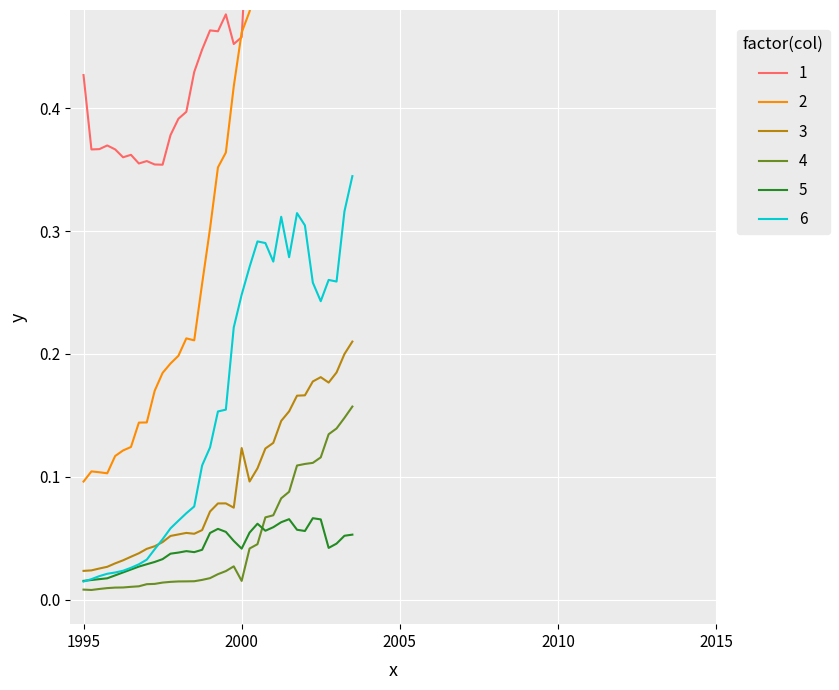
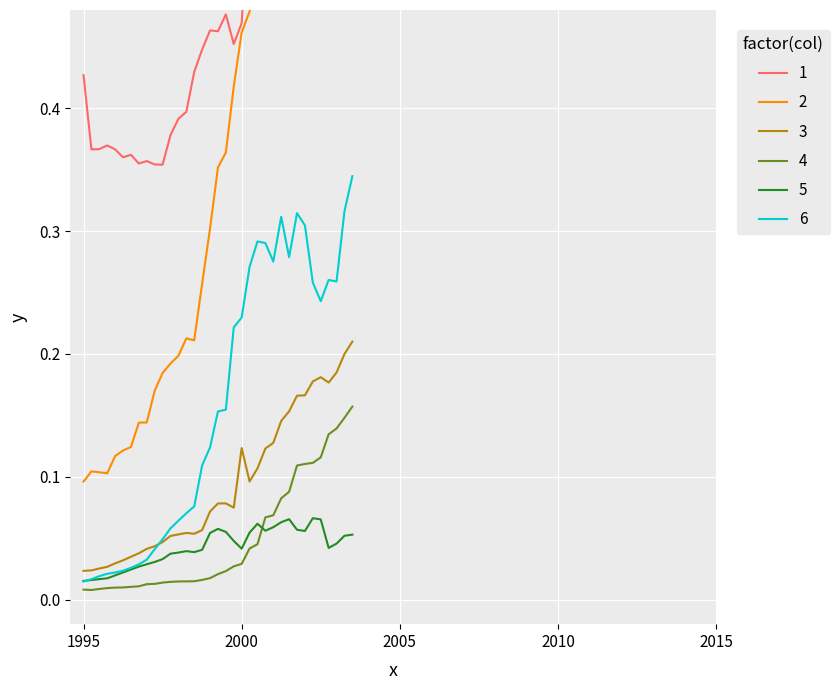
  {
    "1": {
      "1995": 0.427,
-     "2000": 0.458
+     "2000": 0.469
    },
    "2": {
      "1995": 0.096,
      "2000": 0.462
    },
    "3": {
      "1995": 0.023,
      "2000": 0.123
    },
    "4": {
      "1995": 0.008,
-     "2000": 0.015
+     "2000": 0.029
    },
    "5": {
      "2000": 0.041
    },
    "6": {
-     "2000": 0.248
+     "2000": 0.230
    }
  }
